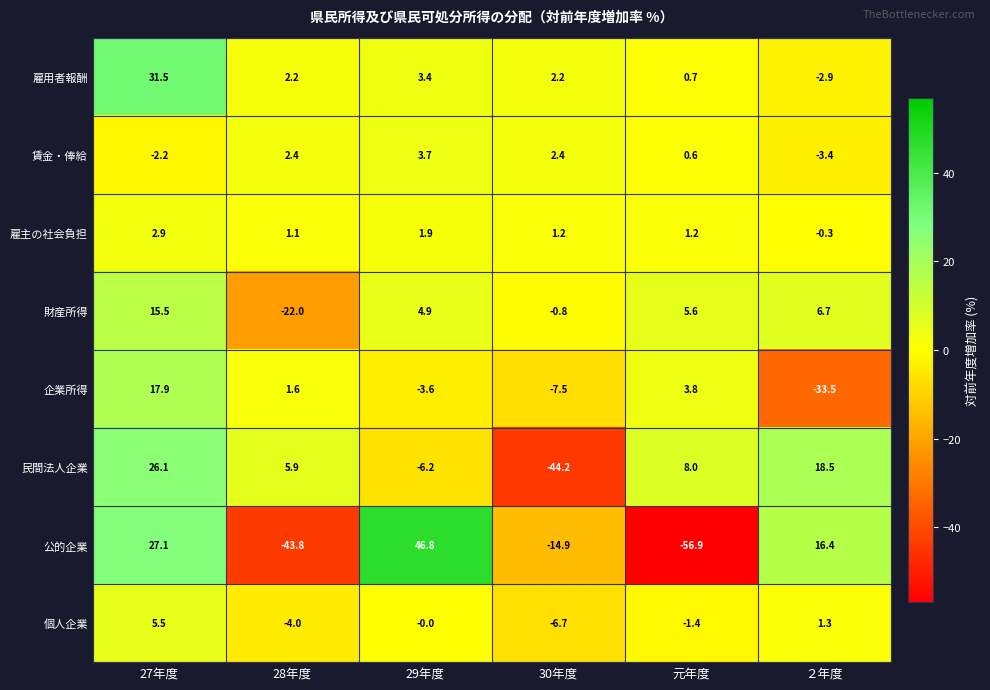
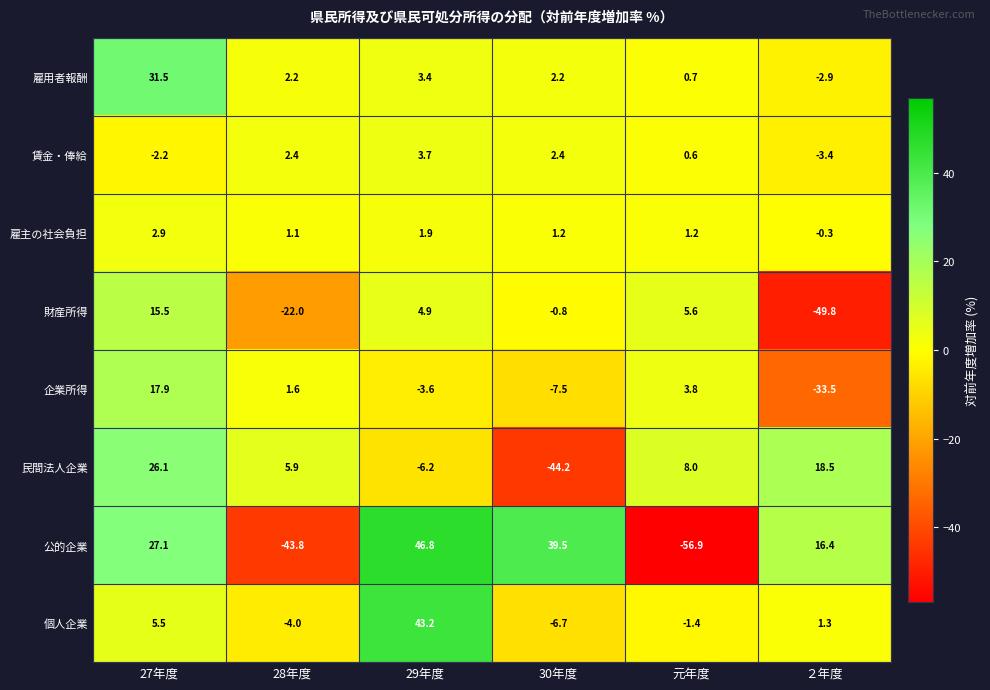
  {
    "雇用者報酬": {
      "27年度": 31.5,
      "28年度": 2.2,
      "29年度": 3.4,
      "30年度": 2.2,
      "元年度": 0.7,
      "２年度": -2.9
    },
    "賃金・俸給": {
      "27年度": -2.2,
      "28年度": 2.4,
      "29年度": 3.7,
      "30年度": 2.4,
      "元年度": 0.6,
      "２年度": -3.4
    },
    "雇主の社会負担": {
      "27年度": 2.9,
      "28年度": 1.1,
      "29年度": 1.9,
      "30年度": 1.2,
      "元年度": 1.2,
      "２年度": -0.3
    },
    "財産所得": {
      "27年度": 15.5,
      "28年度": -22.0,
      "29年度": 4.9,
      "30年度": -0.8,
      "元年度": 5.6,
-     "２年度": 6.7
+     "２年度": -49.8
    },
    "企業所得": {
      "27年度": 17.9,
      "28年度": 1.6,
      "29年度": -3.6,
      "30年度": -7.5,
      "元年度": 3.8,
      "２年度": -33.5
    },
    "民間法人企業": {
      "27年度": 26.1,
      "28年度": 5.9,
      "29年度": -6.2,
      "30年度": -44.2,
      "元年度": 8.0,
      "２年度": 18.5
    },
    "公的企業": {
      "27年度": 27.1,
      "28年度": -43.8,
      "29年度": 46.8,
-     "30年度": -14.9,
+     "30年度": 39.5,
      "元年度": -56.9,
      "２年度": 16.4
    },
    "個人企業": {
      "27年度": 5.5,
      "28年度": -4.0,
-     "29年度": -0.0,
+     "29年度": 43.2,
      "30年度": -6.7,
      "元年度": -1.4,
      "２年度": 1.3
    }
  }
